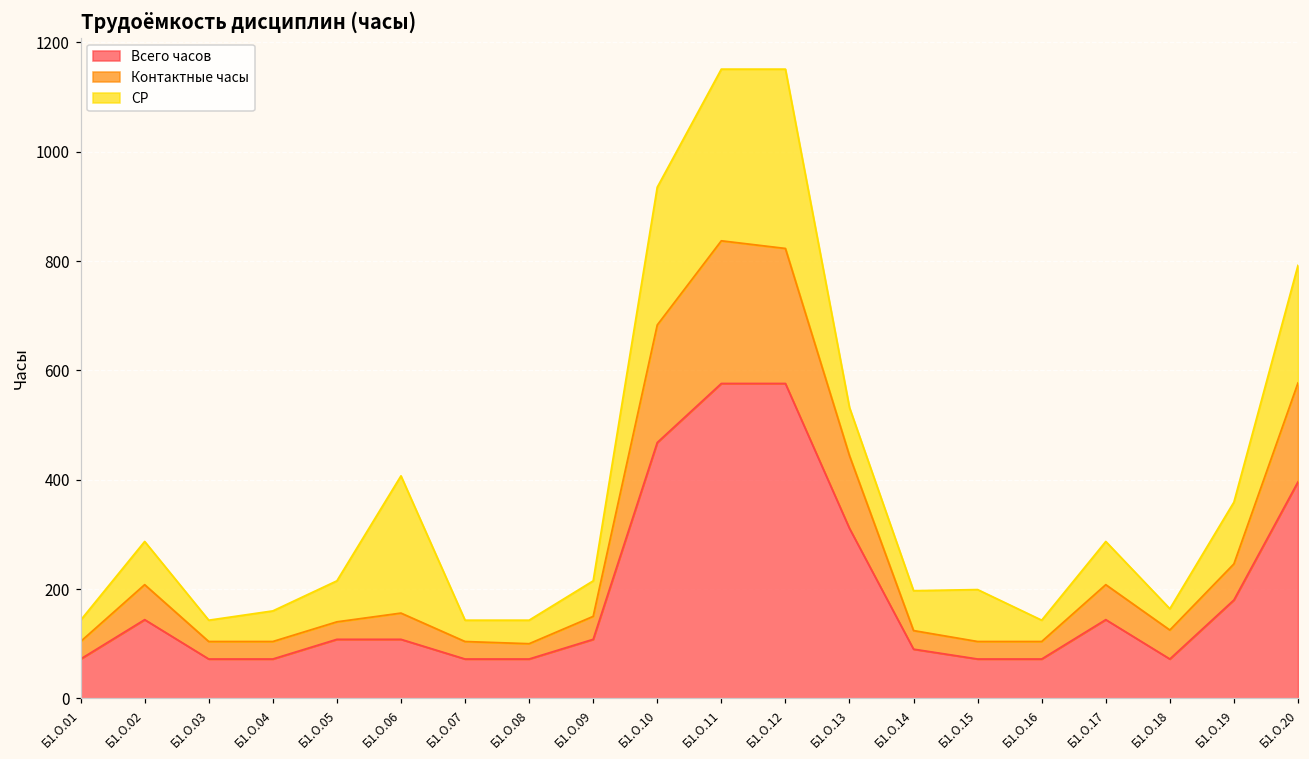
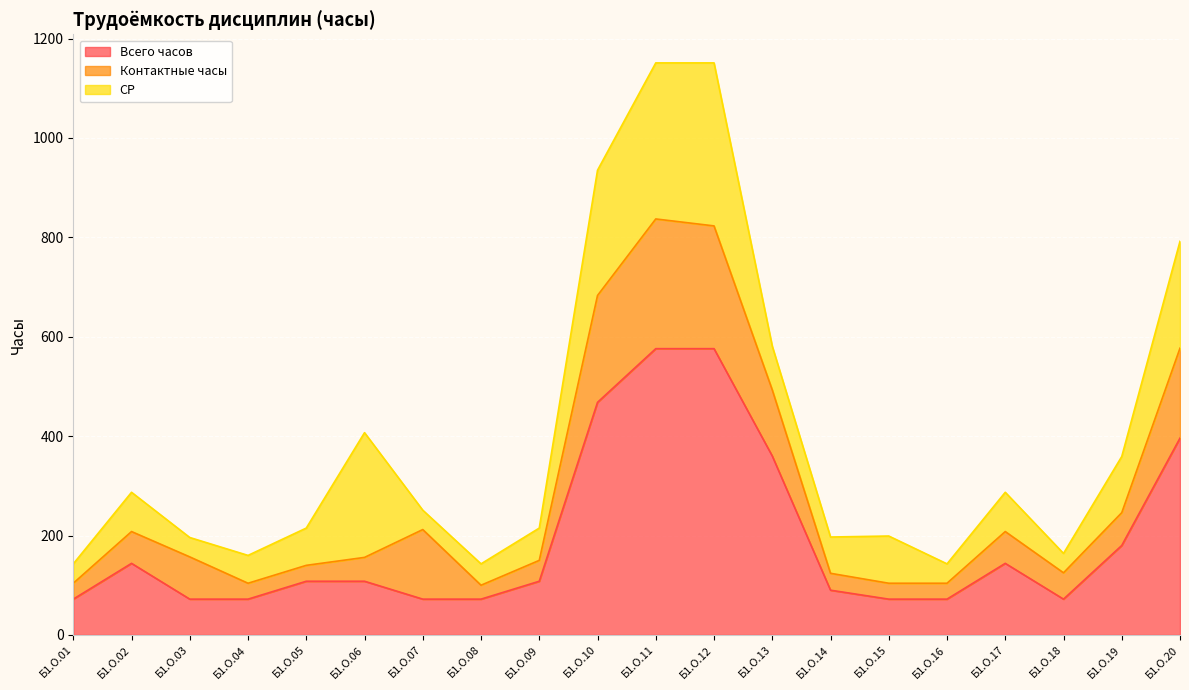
  {
    "Всего часов": {
      "Б1.О.01": 70,
      "Б1.О.02": 140,
      "Б1.О.03": 70,
      "Б1.О.04": 70,
      "Б1.О.05": 110,
      "Б1.О.06": 110,
      "Б1.О.07": 70,
      "Б1.О.08": 70,
      "Б1.О.09": 110,
      "Б1.О.10": 470,
      "Б1.О.11": 580,
      "Б1.О.12": 580,
-     "Б1.О.13": 310,
+     "Б1.О.13": 360,
      "Б1.О.14": 90,
      "Б1.О.15": 70,
      "Б1.О.16": 70,
      "Б1.О.17": 140,
      "Б1.О.18": 70,
      "Б1.О.19": 180,
      "Б1.О.20": 400
    },
    "Контактные часы": {
      "Б1.О.01": 30,
      "Б1.О.02": 60,
-     "Б1.О.03": 30,
+     "Б1.О.03": 90,
      "Б1.О.04": 30,
      "Б1.О.05": 30,
      "Б1.О.06": 50,
-     "Б1.О.07": 30,
+     "Б1.О.07": 140,
      "Б1.О.08": 30,
      "Б1.О.09": 40,
      "Б1.О.10": 220,
      "Б1.О.11": 260,
      "Б1.О.12": 250,
      "Б1.О.13": 130,
      "Б1.О.14": 30,
      "Б1.О.15": 30,
      "Б1.О.16": 30,
      "Б1.О.17": 60,
      "Б1.О.18": 50,
      "Б1.О.19": 70,
      "Б1.О.20": 180
    },
    "СР": {
      "Б1.О.01": 40,
      "Б1.О.02": 80,
      "Б1.О.03": 40,
      "Б1.О.04": 60,
      "Б1.О.05": 80,
      "Б1.О.06": 250,
      "Б1.О.07": 40,
      "Б1.О.08": 40,
      "Б1.О.09": 70,
      "Б1.О.10": 250,
      "Б1.О.11": 310,
      "Б1.О.12": 330,
      "Б1.О.13": 90,
      "Б1.О.14": 70,
      "Б1.О.15": 100,
      "Б1.О.16": 40,
      "Б1.О.17": 80,
      "Б1.О.18": 40,
      "Б1.О.19": 110,
      "Б1.О.20": 220
    }
  }
